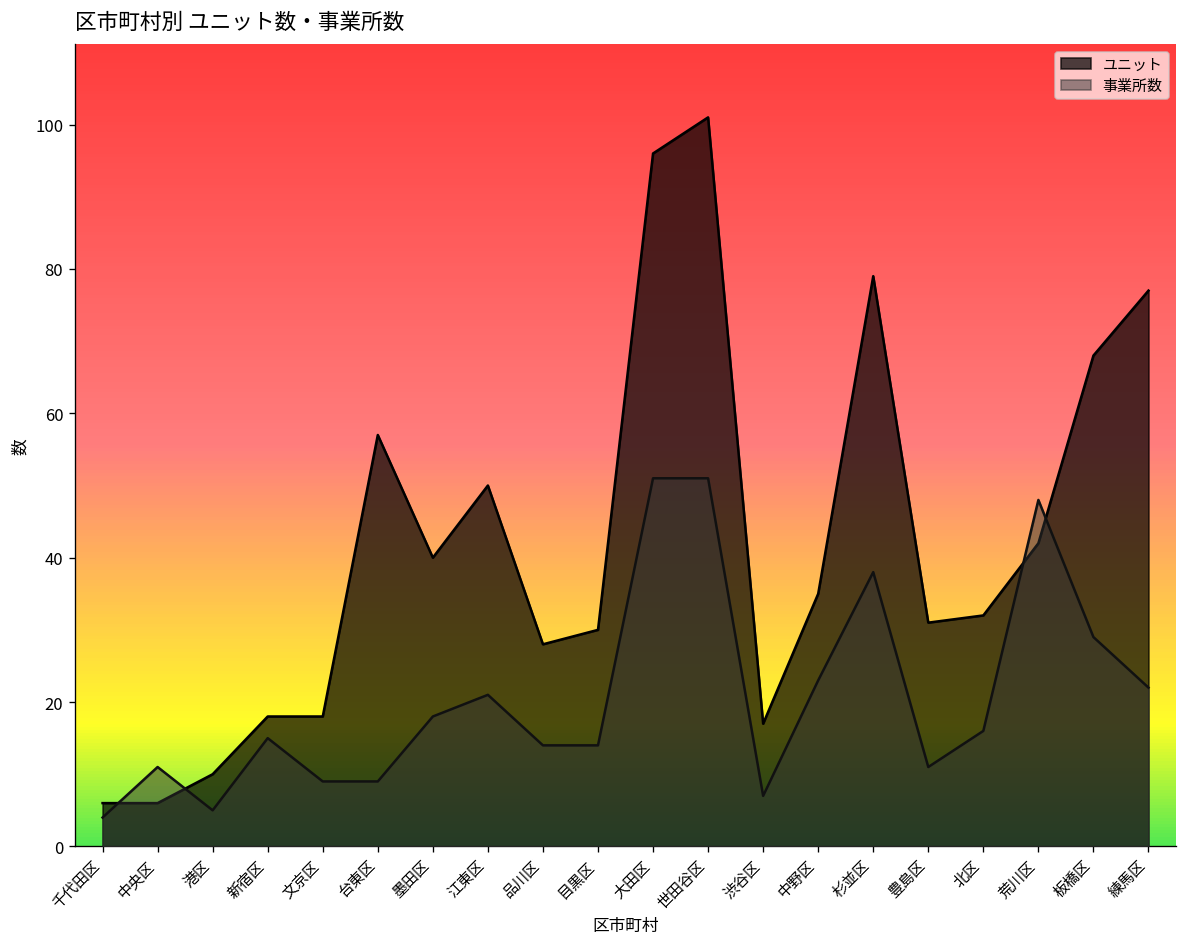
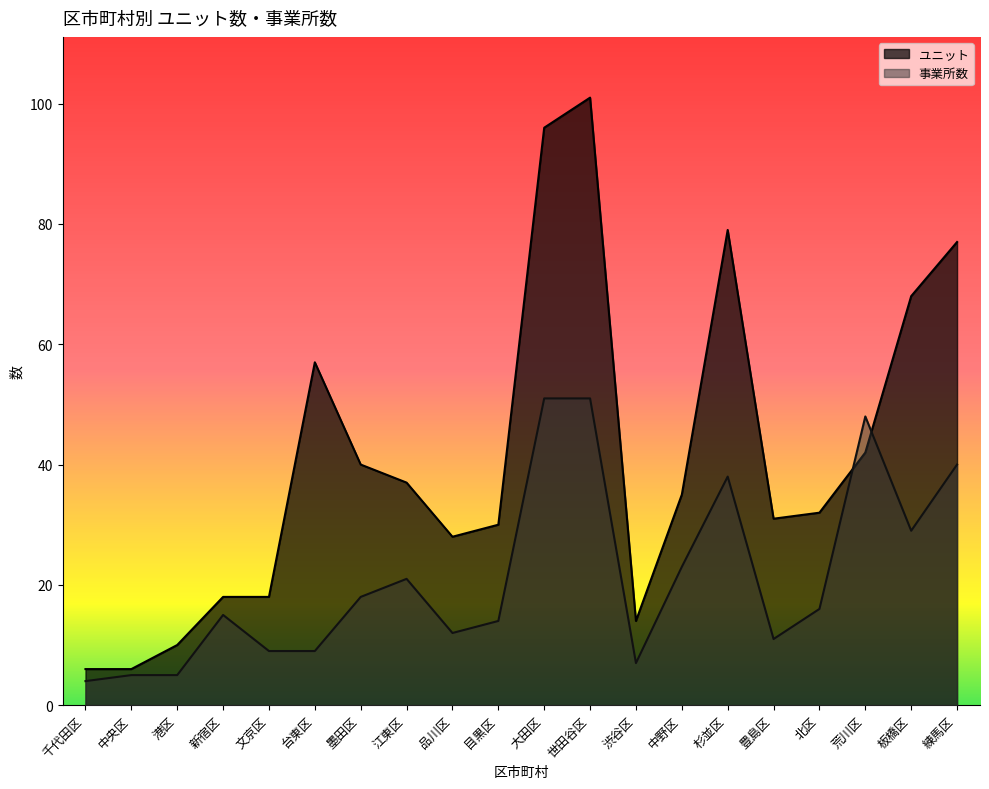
  {
    "ユニット": {
      "千代田区": 6,
      "中央区": 6,
      "港区": 10,
      "新宿区": 18,
      "文京区": 18,
      "台東区": 57,
      "墨田区": 40,
-     "江東区": 50,
+     "江東区": 37,
      "品川区": 28,
      "目黒区": 30,
      "大田区": 96,
      "世田谷区": 101,
-     "渋谷区": 17,
+     "渋谷区": 14,
      "中野区": 35,
      "杉並区": 79,
      "豊島区": 31,
      "北区": 32,
      "荒川区": 42,
      "板橋区": 68,
      "練馬区": 77
    },
    "事業所数": {
      "千代田区": 4,
-     "中央区": 11,
+     "中央区": 5,
      "港区": 5,
      "新宿区": 15,
      "文京区": 9,
      "台東区": 9,
      "墨田区": 18,
      "江東区": 21,
-     "品川区": 14,
+     "品川区": 12,
      "目黒区": 14,
      "大田区": 51,
      "世田谷区": 51,
      "渋谷区": 7,
      "中野区": 23,
      "杉並区": 38,
      "豊島区": 11,
      "北区": 16,
      "荒川区": 48,
      "板橋区": 29,
-     "練馬区": 22
+     "練馬区": 40
    }
  }
